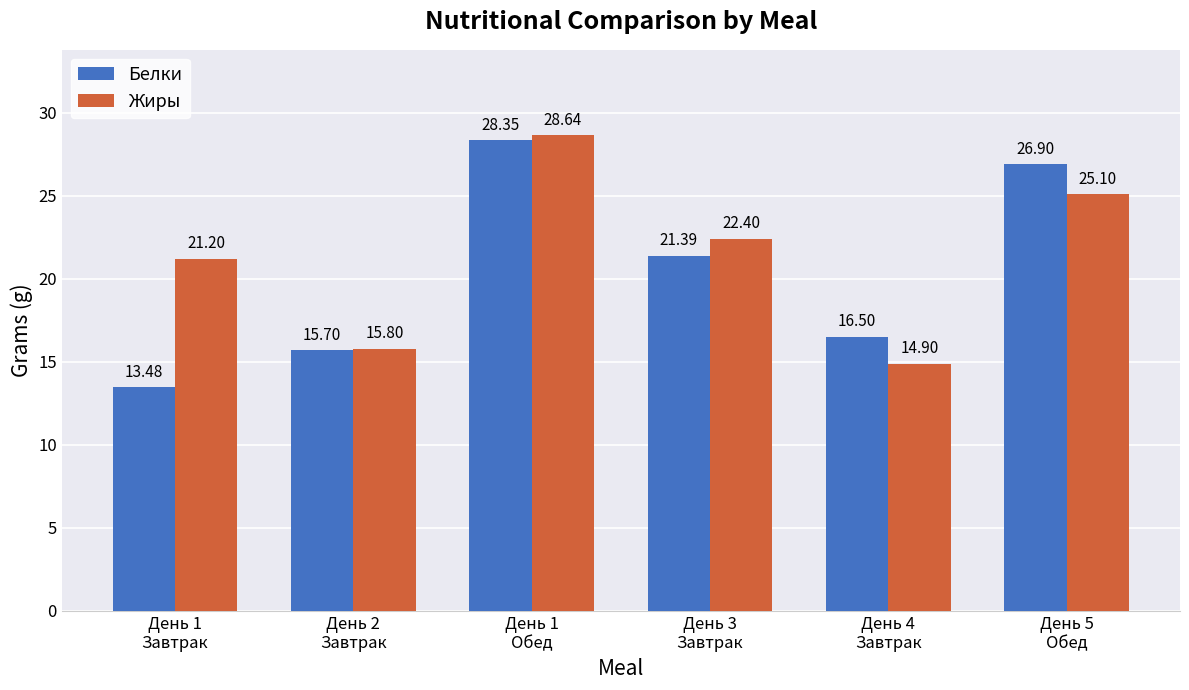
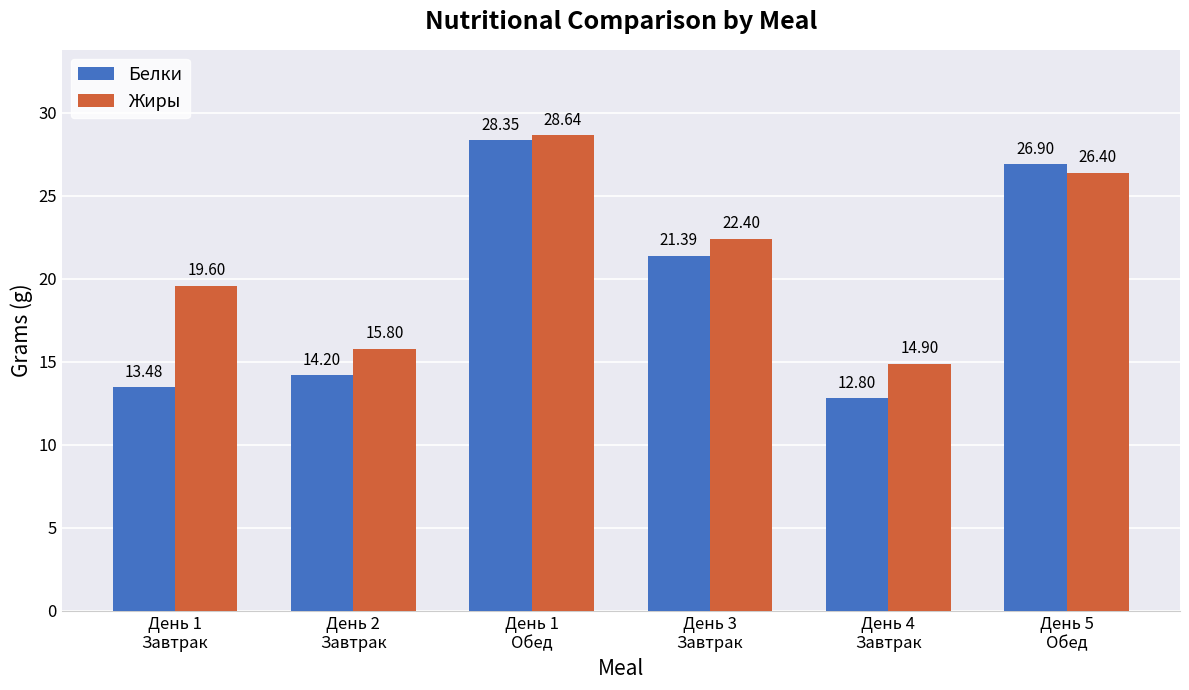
  {
    "Белки": {
      "День 1 Завтрак": 13.48,
-     "День 2 Завтрак": 15.70,
+     "День 2 Завтрак": 14.20,
      "День 1 Обед": 28.35,
      "День 3 Завтрак": 21.39,
-     "День 4 Завтрак": 16.50,
+     "День 4 Завтрак": 12.80,
      "День 5 Обед": 26.90
    },
    "Жиры": {
-     "День 1 Завтрак": 21.20,
+     "День 1 Завтрак": 19.60,
      "День 2 Завтрак": 15.80,
      "День 1 Обед": 28.64,
      "День 3 Завтрак": 22.40,
      "День 4 Завтрак": 14.90,
-     "День 5 Обед": 25.10
+     "День 5 Обед": 26.40
    }
  }
